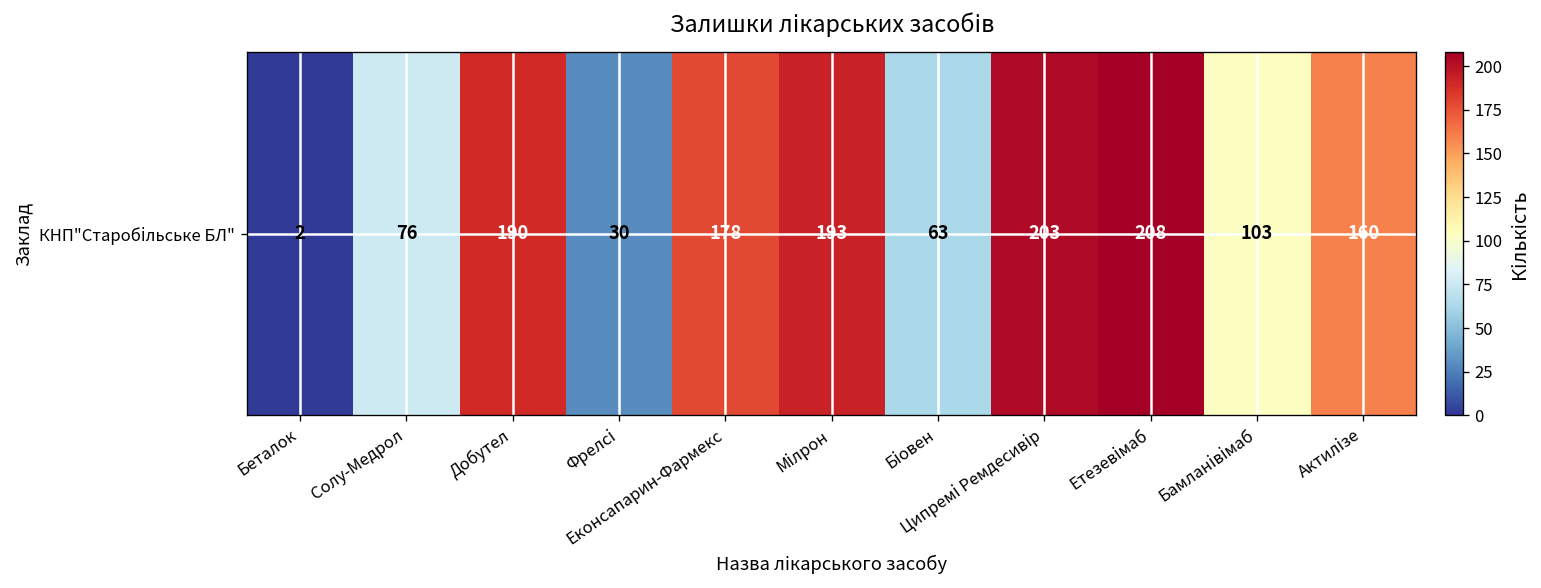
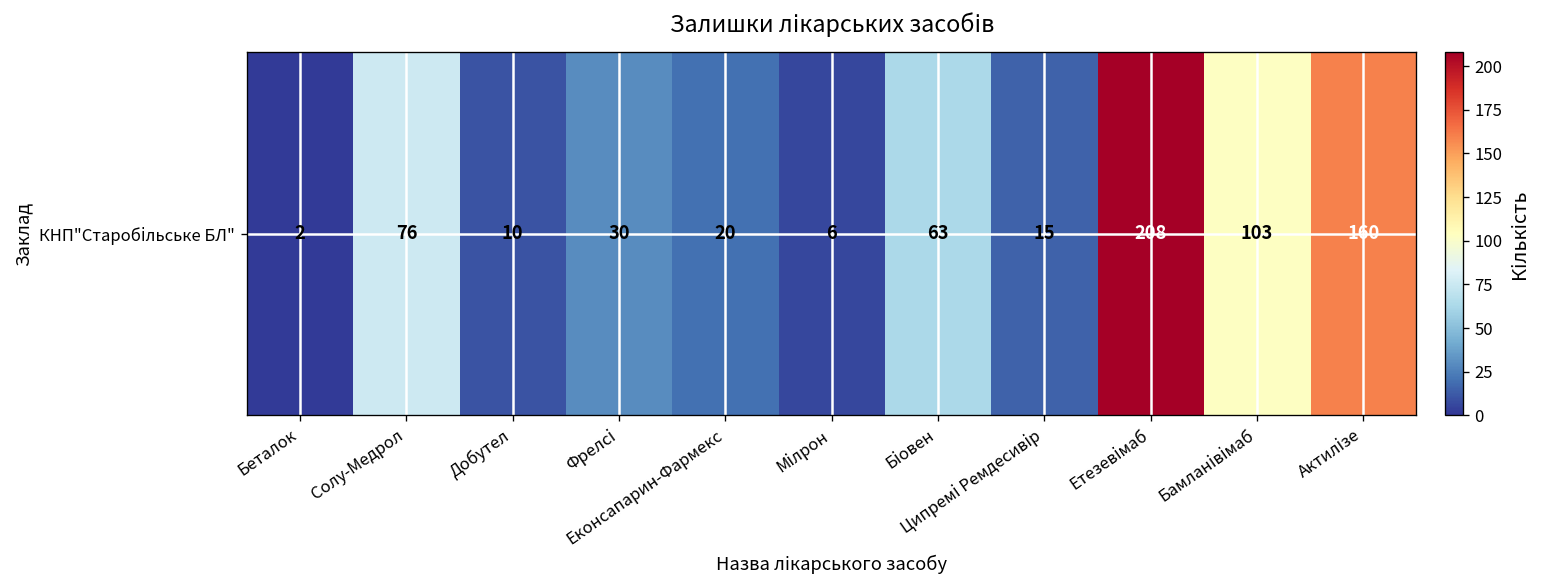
  {
    "КНП\"Старобільське БЛ\"": {
      "Беталок": 2,
      "Солу-Медрол": 76,
-     "Добутел": 190,
+     "Добутел": 10,
      "Фрелсі": 30,
-     "Еконсапарин-Фармекс": 178,
-     "Мілрон": 193,
+     "Еконсапарин-Фармекс": 20,
+     "Мілрон": 6,
      "Біовен": 63,
-     "Ципремі Ремдесивір": 203,
+     "Ципремі Ремдесивір": 15,
      "Етезевімаб": 208,
      "Бамланівімаб": 103,
      "Актилізе": 160
    }
  }
